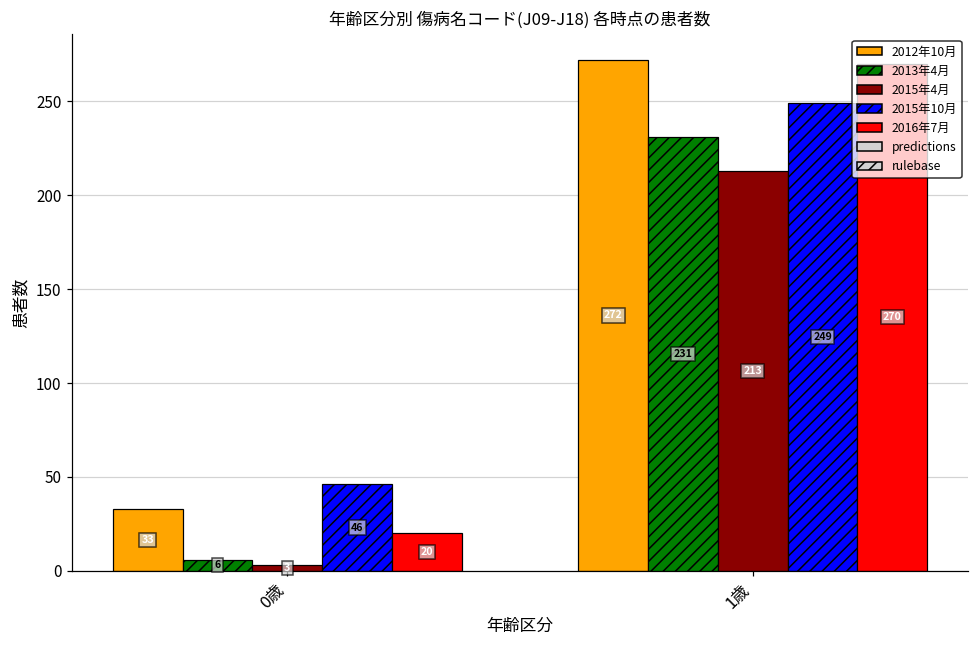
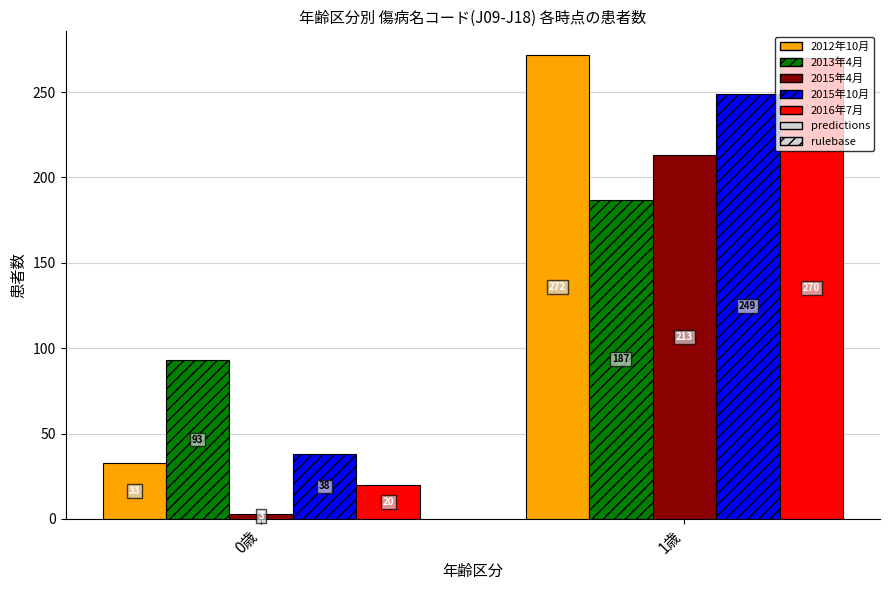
  {
    "2013年4月": {
-     "0歳": 6,
-     "1歳": 231
+     "0歳": 93,
+     "1歳": 187
    },
    "2015年10月": {
-     "0歳": 46
+     "0歳": 38
    }
  }
